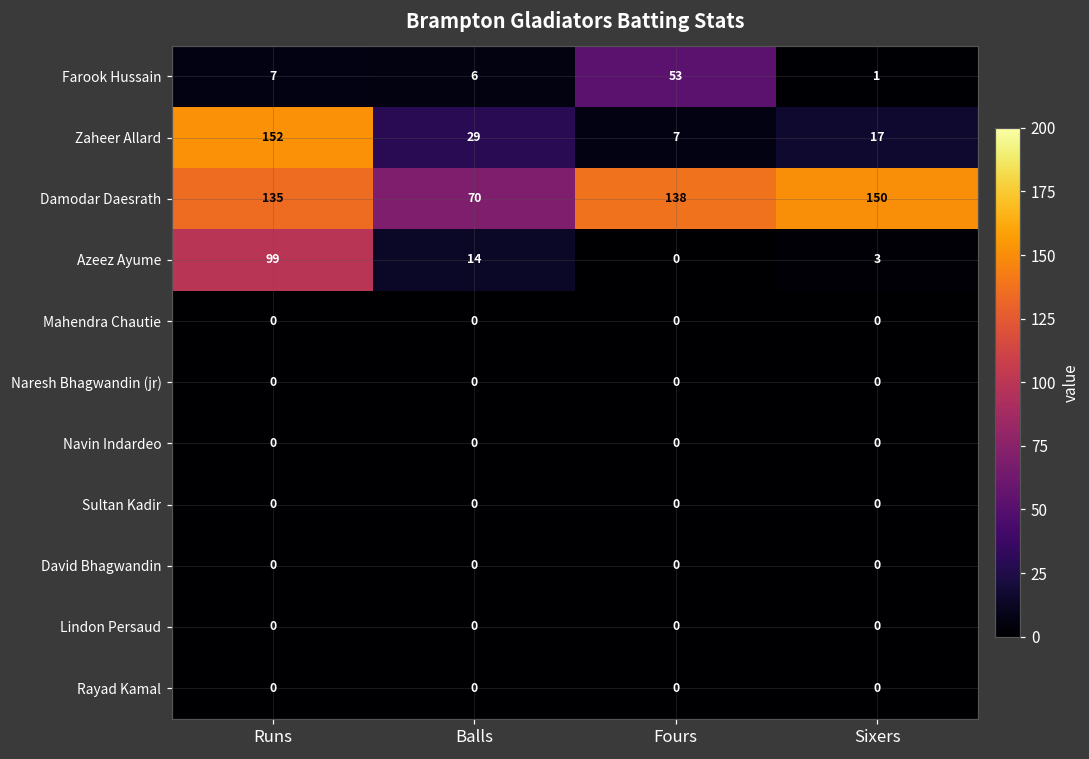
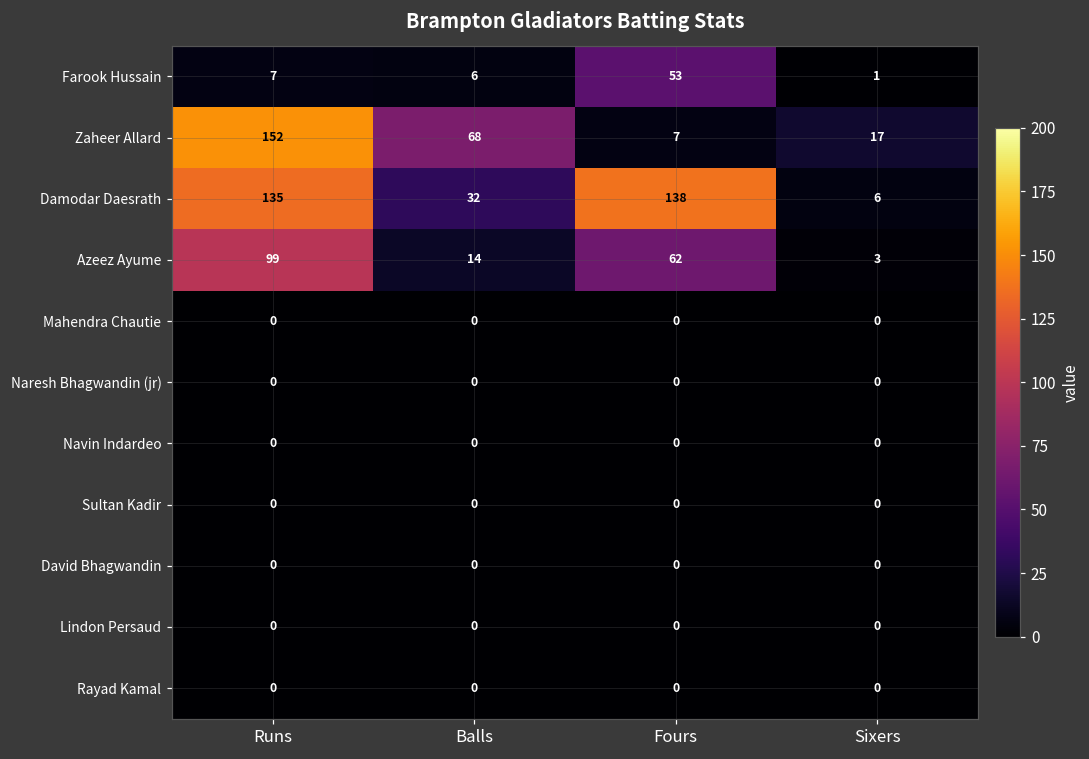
  {
    "Farook Hussain": {
      "Runs": 7,
      "Balls": 6,
      "Fours": 53,
      "Sixers": 1
    },
    "Zaheer Allard": {
      "Runs": 152,
-     "Balls": 29,
+     "Balls": 68,
      "Fours": 7,
      "Sixers": 17
    },
    "Damodar Daesrath": {
      "Runs": 135,
-     "Balls": 70,
+     "Balls": 32,
      "Fours": 138,
-     "Sixers": 150
+     "Sixers": 6
    },
    "Azeez Ayume": {
      "Runs": 99,
      "Balls": 14,
-     "Fours": 0,
+     "Fours": 62,
      "Sixers": 3
    },
    "Mahendra Chautie": {
      "Runs": 0,
      "Balls": 0,
      "Fours": 0,
      "Sixers": 0
    },
    "Naresh Bhagwandin (jr)": {
      "Runs": 0,
      "Balls": 0,
      "Fours": 0,
      "Sixers": 0
    },
    "Navin Indardeo": {
      "Runs": 0,
      "Balls": 0,
      "Fours": 0,
      "Sixers": 0
    },
    "Sultan Kadir": {
      "Runs": 0,
      "Balls": 0,
      "Fours": 0,
      "Sixers": 0
    },
    "David Bhagwandin": {
      "Runs": 0,
      "Balls": 0,
      "Fours": 0,
      "Sixers": 0
    },
    "Lindon Persaud": {
      "Runs": 0,
      "Balls": 0,
      "Fours": 0,
      "Sixers": 0
    },
    "Rayad Kamal": {
      "Runs": 0,
      "Balls": 0,
      "Fours": 0,
      "Sixers": 0
    }
  }
